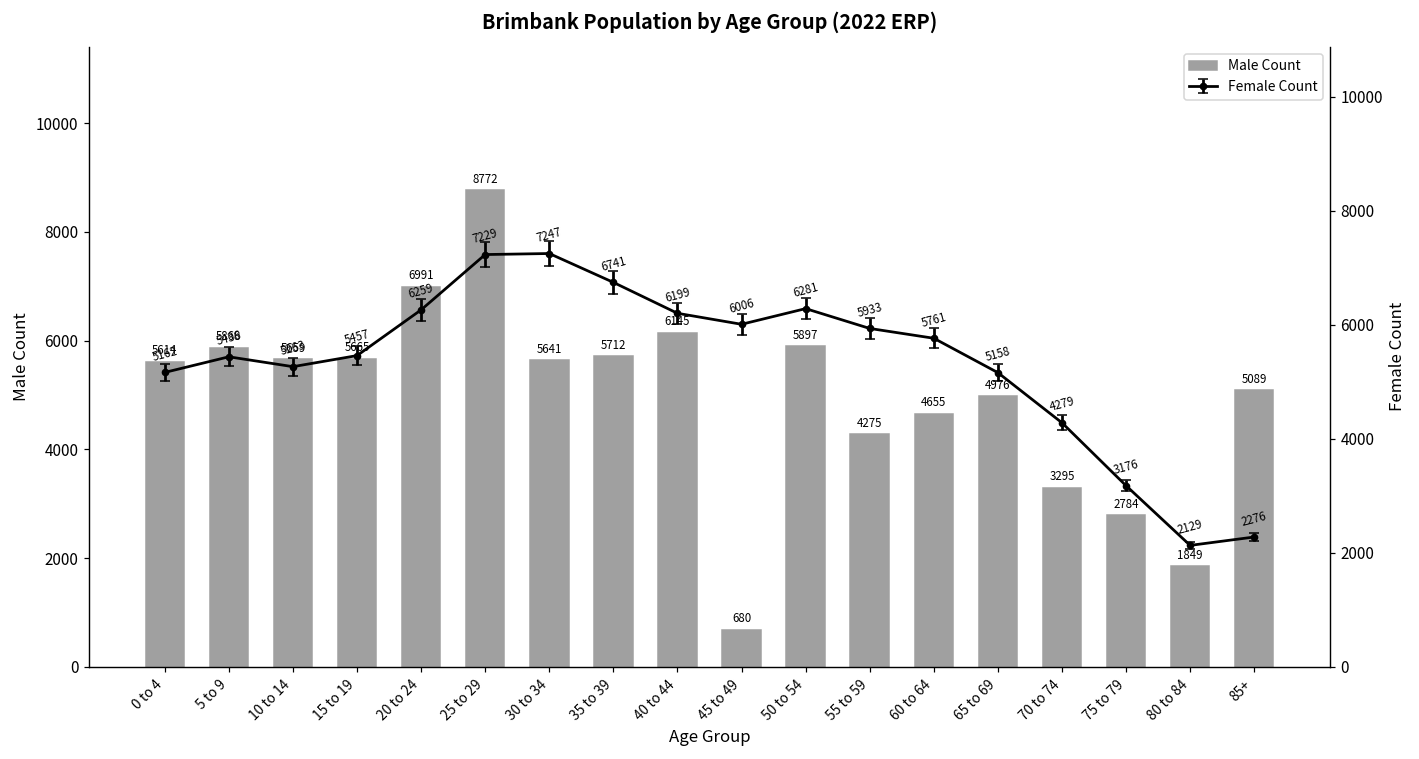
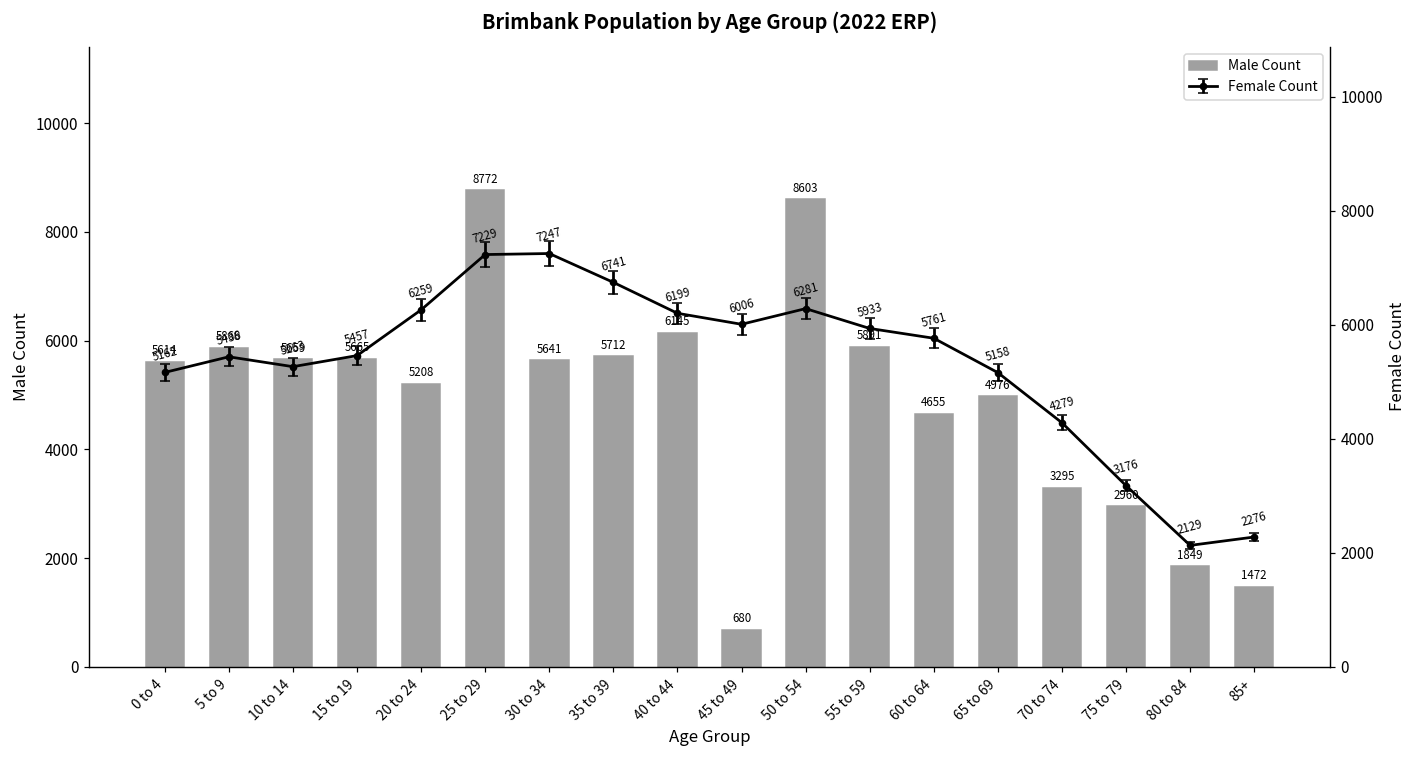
  {
    "Male Count": {
-     "20 to 24": 6991,
+     "20 to 24": 5208,
      "25 to 29": 8772,
      "30 to 34": 5641,
      "35 to 39": 5712,
      "45 to 49": 680,
-     "50 to 54": 5897,
-     "55 to 59": 4275,
+     "50 to 54": 8603,
+     "55 to 59": 5891,
      "60 to 64": 4655,
      "70 to 74": 3295,
-     "75 to 79": 2784,
-     "85+": 5089
+     "75 to 79": 2960,
+     "85+": 1472
    }
  }
